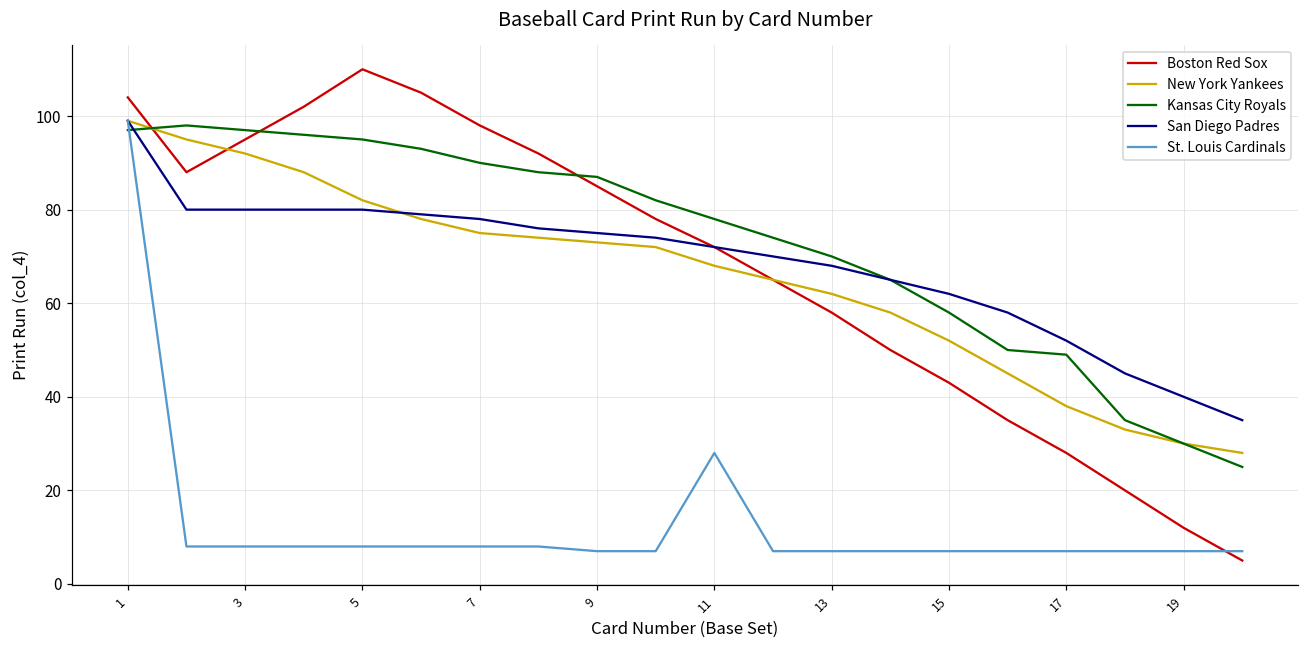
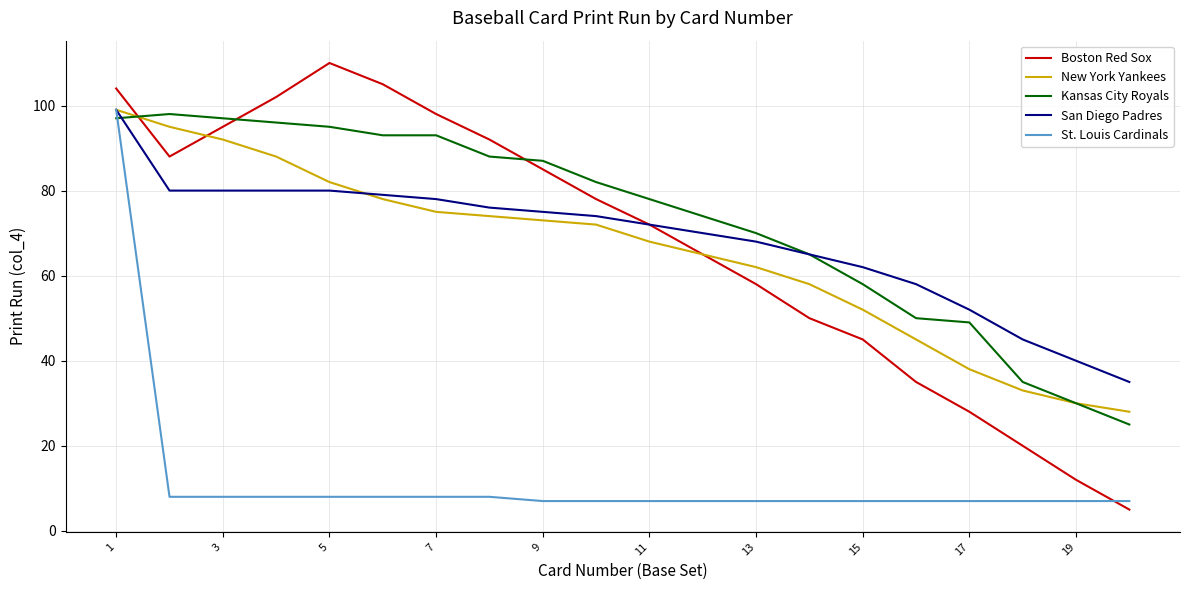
  {
    "Boston Red Sox": {
      "1": 104,
      "3": 95,
      "5": 110,
      "7": 98,
      "9": 85,
      "13": 58,
-     "15": 43,
+     "15": 45,
      "17": 28,
      "19": 12
    },
    "New York Yankees": {
      "3": 92,
      "5": 82,
      "7": 75,
      "9": 73,
      "11": 68,
      "13": 62,
      "15": 52,
      "17": 38
    },
    "Kansas City Royals": {
      "1": 97,
      "3": 97,
      "5": 95,
-     "7": 90,
+     "7": 93,
      "9": 87,
      "11": 78,
      "13": 70,
      "15": 58,
      "17": 49
    },
    "San Diego Padres": {
      "3": 80,
      "5": 80,
      "7": 78,
      "9": 75,
      "13": 68,
      "15": 62,
      "17": 52,
      "19": 40
    },
    "St. Louis Cardinals": {
      "3": 8,
      "5": 8,
      "7": 8,
      "9": 7,
-     "11": 28,
+     "11": 7,
      "13": 7,
      "15": 7,
      "17": 7,
      "19": 7
    }
  }
